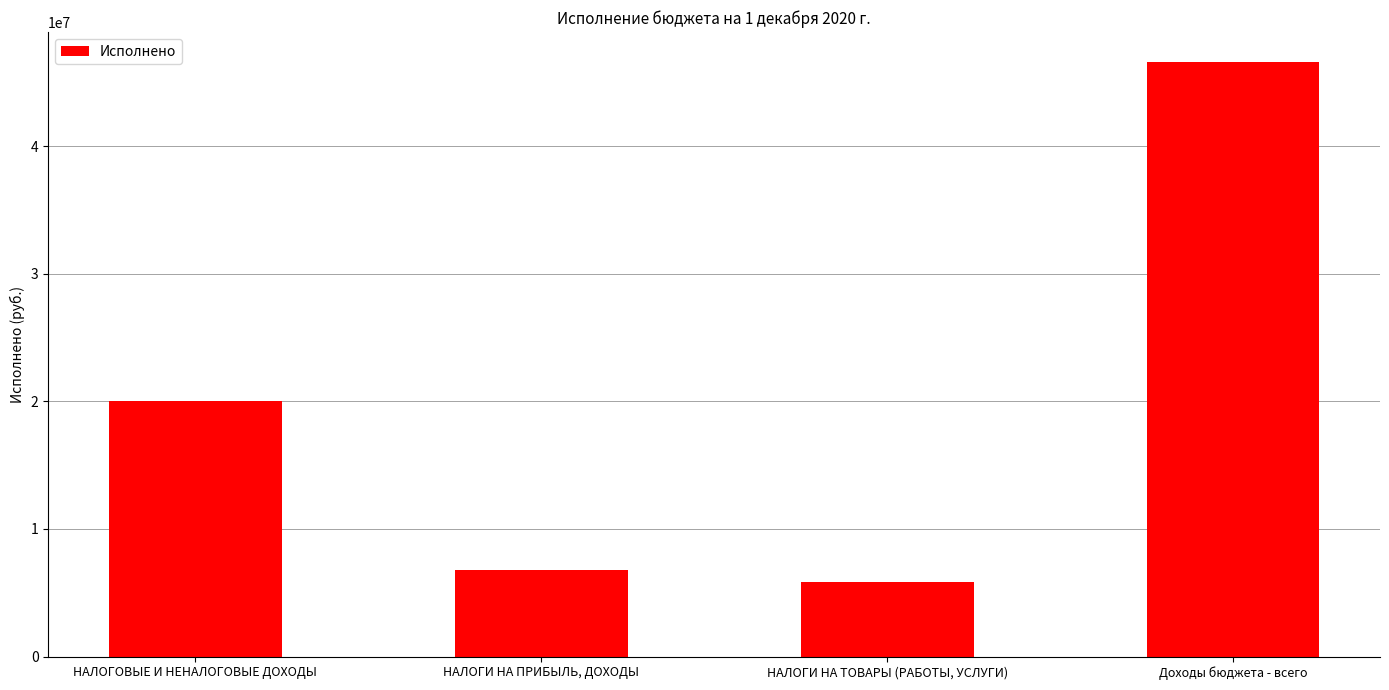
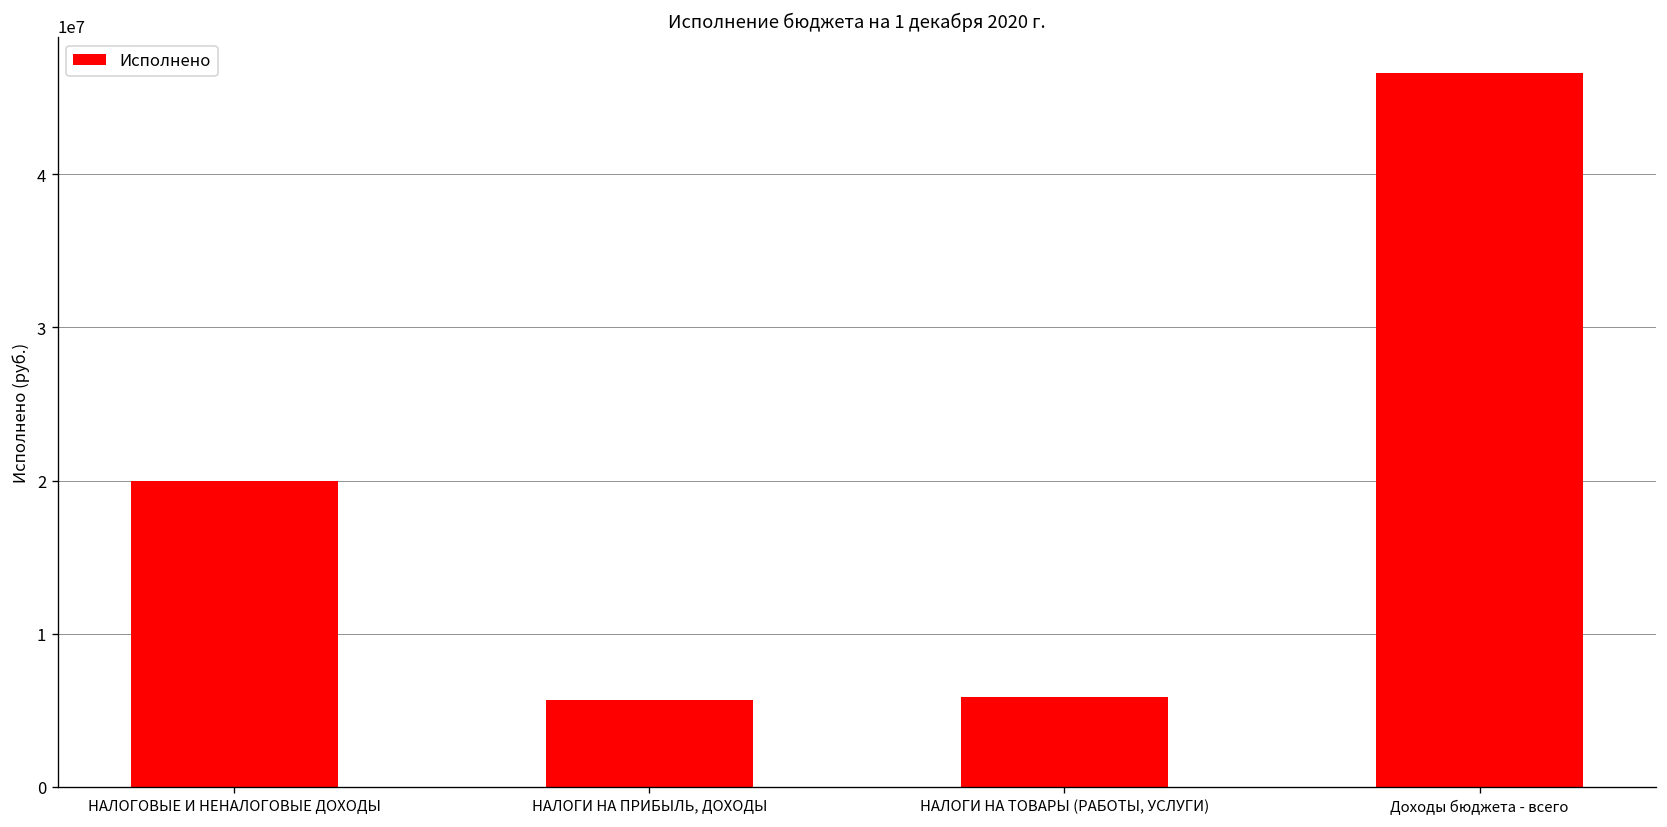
  {
    "НАЛОГОВЫЕ И НЕНАЛОГОВЫЕ ДОХОДЫ": 20000000,
-   "НАЛОГИ НА ПРИБЫЛЬ, ДОХОДЫ": 6800000,
+   "НАЛОГИ НА ПРИБЫЛЬ, ДОХОДЫ": 5700000,
    "НАЛОГИ НА ТОВАРЫ (РАБОТЫ, УСЛУГИ)": 5900000,
    "Доходы бюджета - всего": 46600000
  }
